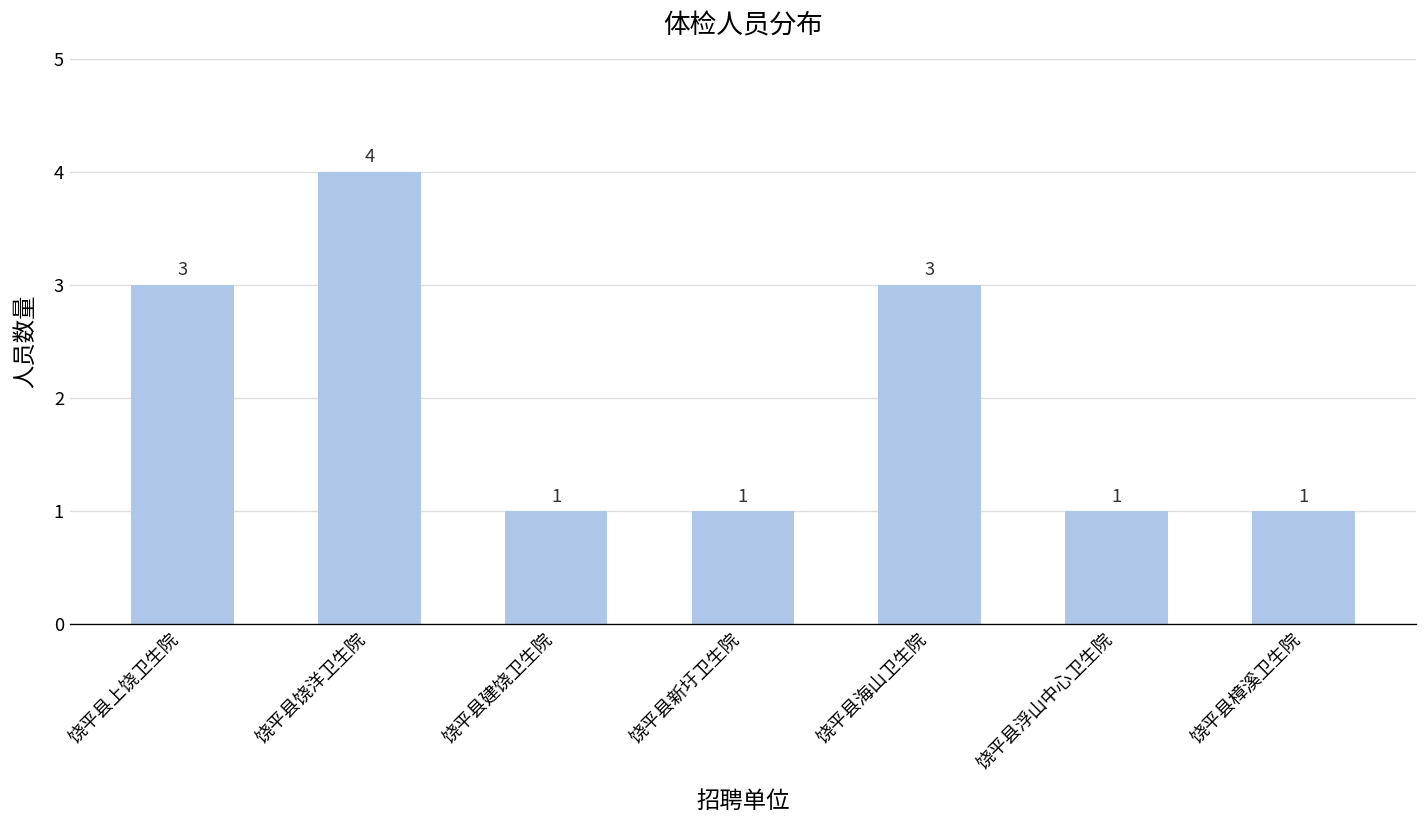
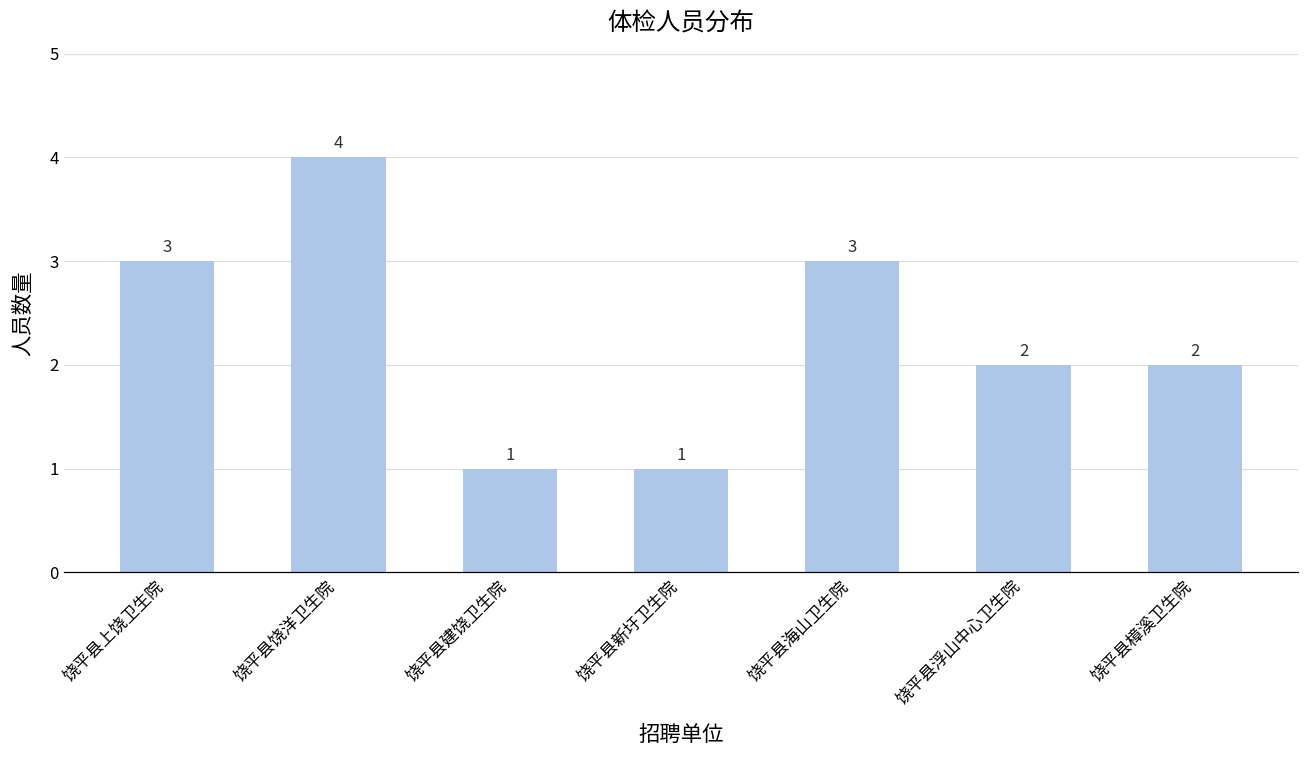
  {
    "饶平县上饶卫生院": 3,
    "饶平县饶洋卫生院": 4,
    "饶平县建饶卫生院": 1,
    "饶平县新圩卫生院": 1,
    "饶平县海山卫生院": 3,
-   "饶平县浮山中心卫生院": 1,
-   "饶平县樟溪卫生院": 1
+   "饶平县浮山中心卫生院": 2,
+   "饶平县樟溪卫生院": 2
  }
